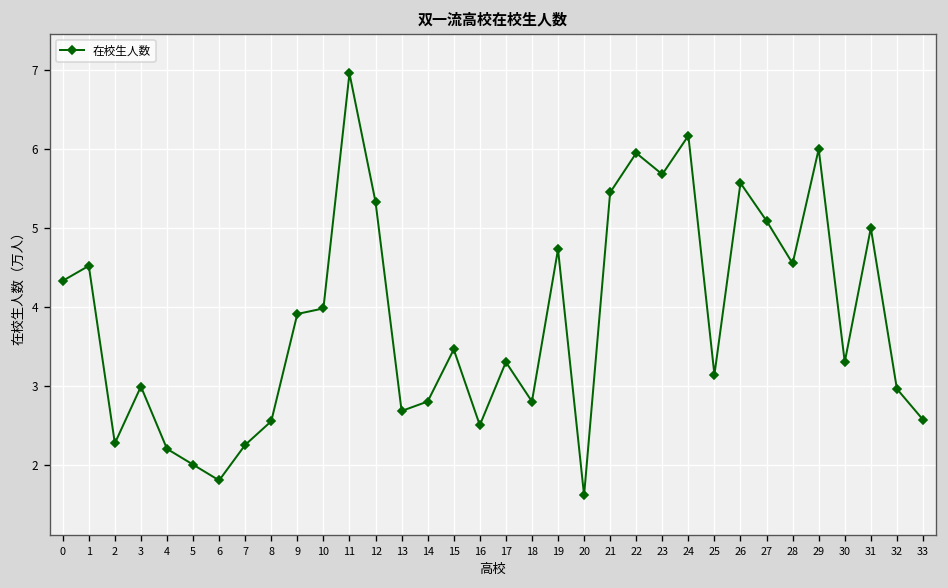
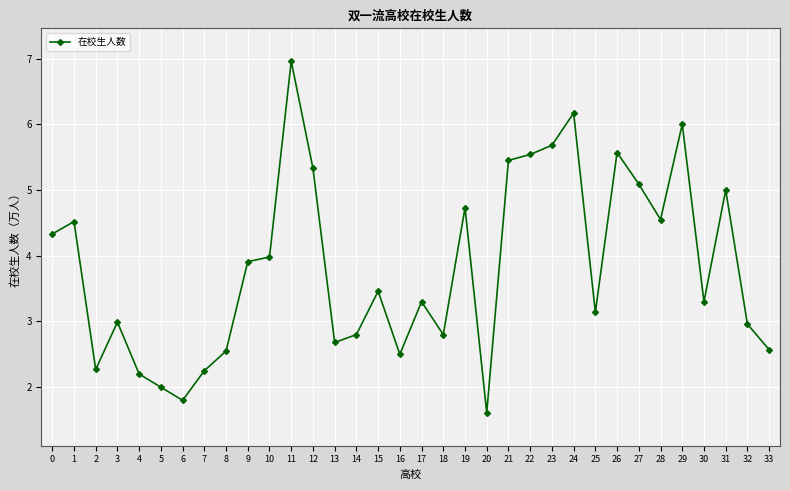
  {
    "0": 4.3,
    "1": 4.5,
    "2": 2.3,
    "3": 3.0,
    "4": 2.2,
    "5": 2.0,
    "6": 1.8,
    "7": 2.3,
    "8": 2.6,
    "9": 3.9,
    "10": 4.0,
    "11": 7.0,
    "12": 5.3,
    "13": 2.7,
    "14": 2.8,
    "15": 3.5,
    "16": 2.5,
    "17": 3.3,
    "18": 2.8,
    "19": 4.7,
    "20": 1.6,
    "21": 5.5,
-   "22": 6.0,
+   "22": 5.5,
    "23": 5.7,
    "24": 6.2,
    "25": 3.1,
    "26": 5.6,
    "27": 5.1,
    "28": 4.6,
    "29": 6.0,
    "30": 3.3,
    "31": 5.0,
    "32": 3.0,
    "33": 2.6
  }
